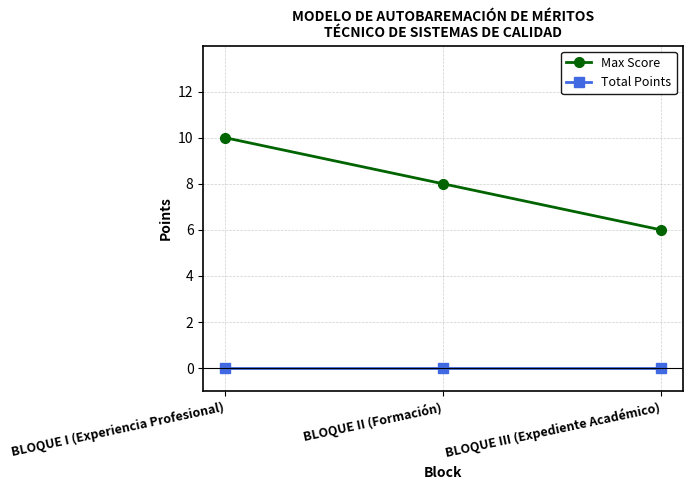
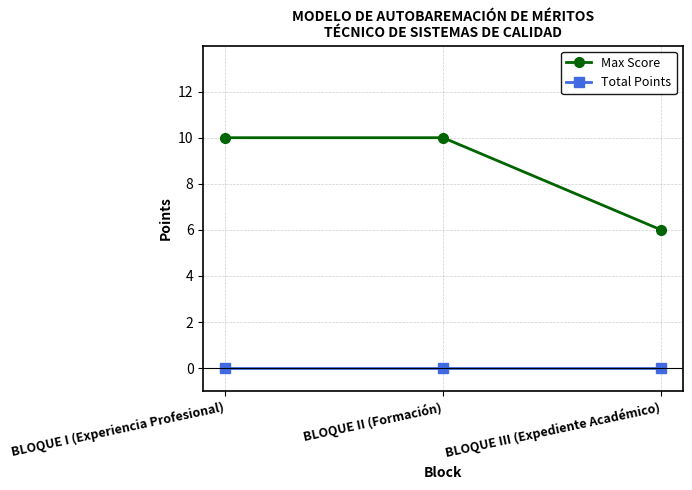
  {
    "Max Score": {
      "BLOQUE I (Experiencia Profesional)": 10,
-     "BLOQUE II (Formación)": 8,
+     "BLOQUE II (Formación)": 10,
      "BLOQUE III (Expediente Académico)": 6
    },
    "Total Points": {
      "BLOQUE I (Experiencia Profesional)": 0,
      "BLOQUE II (Formación)": 0,
      "BLOQUE III (Expediente Académico)": 0
    }
  }
